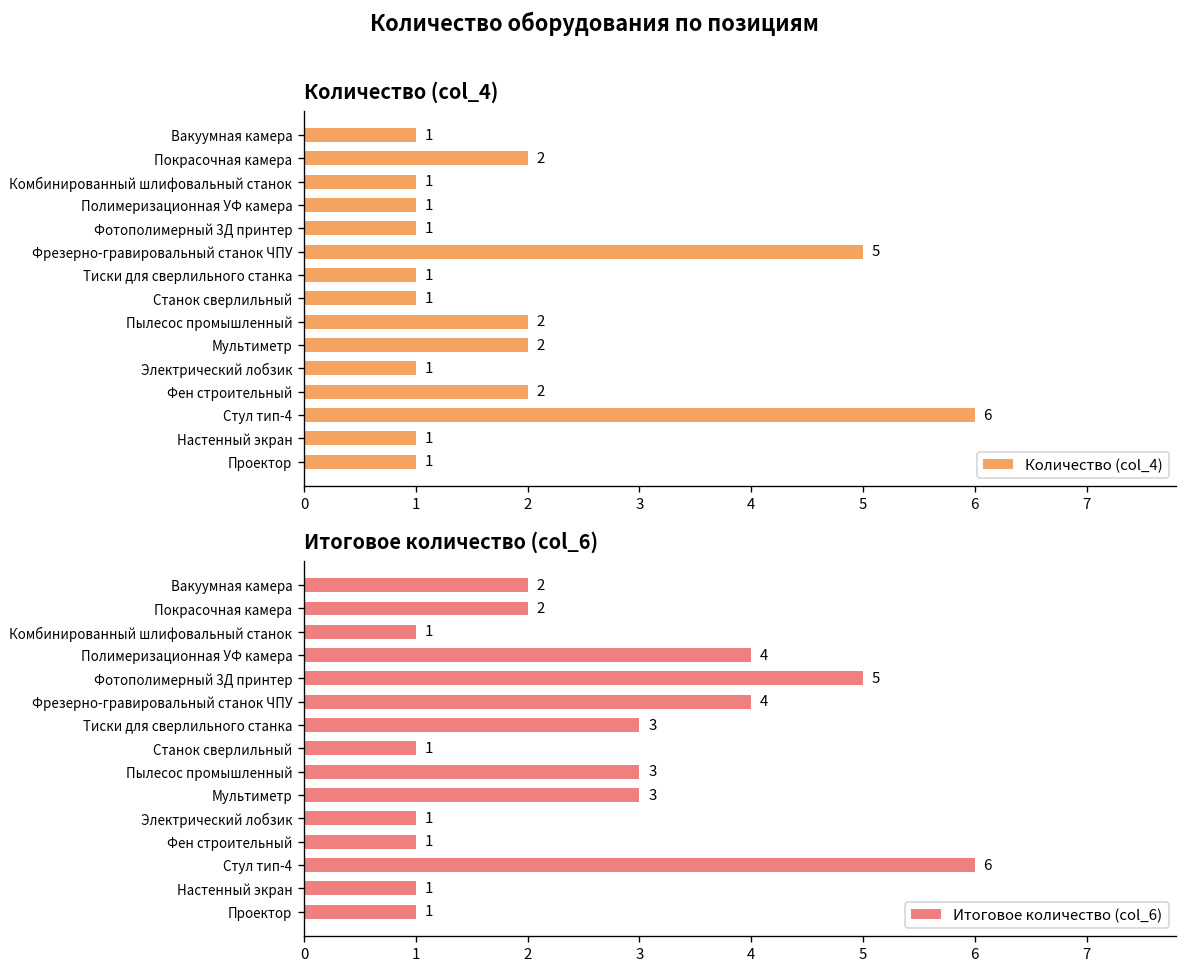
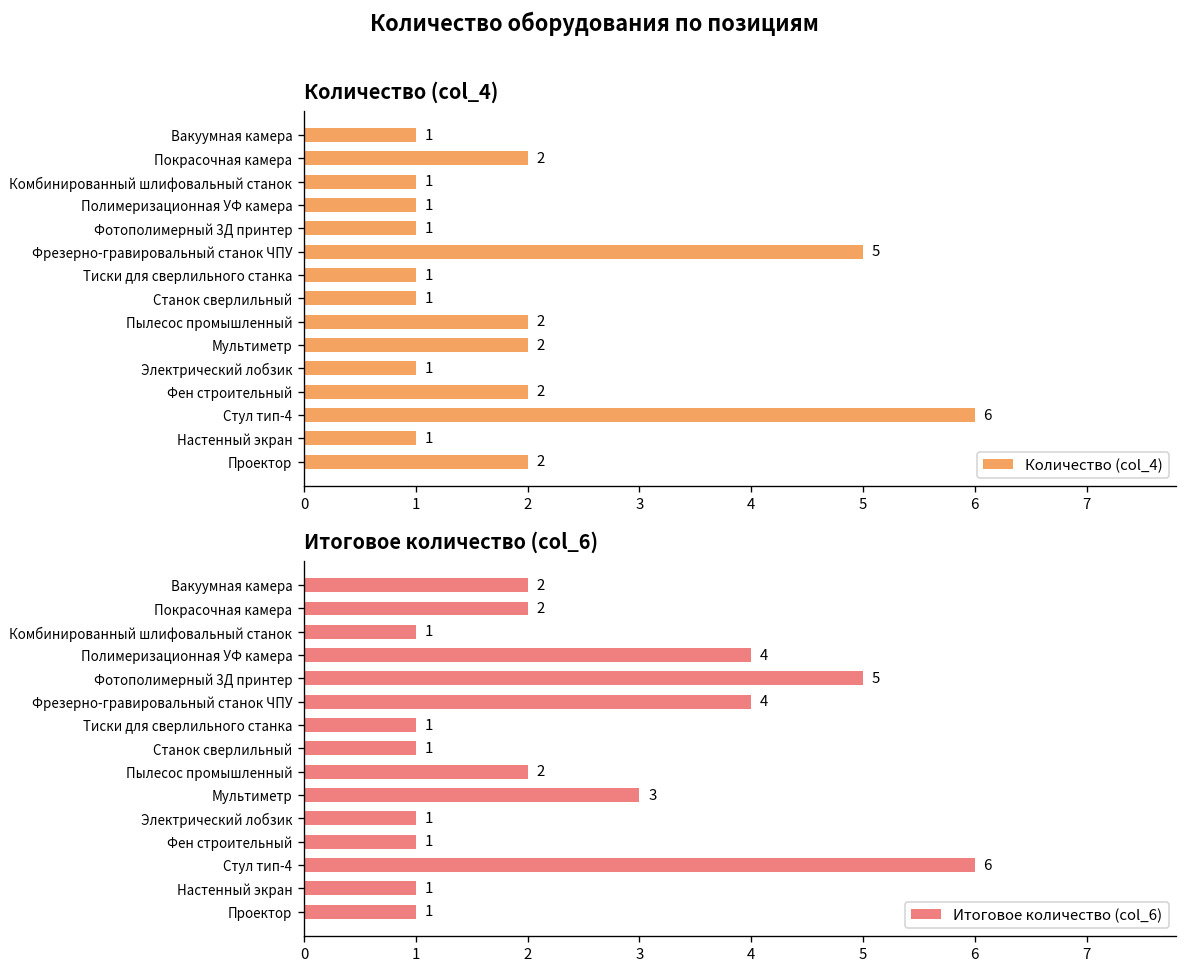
  {
    "Количество (col_4)": {
      "Вакуумная камера": 1,
      "Покрасочная камера": 2,
      "Комбинированный шлифовальный станок": 1,
      "Полимеризационная УФ камера": 1,
      "Фотополимерный 3Д принтер": 1,
      "Фрезерно-гравировальный станок ЧПУ": 5,
      "Тиски для сверлильного станка": 1,
      "Станок сверлильный": 1,
      "Пылесос промышленный": 2,
      "Мультиметр": 2,
      "Электрический лобзик": 1,
      "Фен строительный": 2,
      "Стул тип-4": 6,
      "Настенный экран": 1,
-     "Проектор": 1
+     "Проектор": 2
    },
    "Итоговое количество (col_6)": {
      "Вакуумная камера": 2,
      "Покрасочная камера": 2,
      "Комбинированный шлифовальный станок": 1,
      "Полимеризационная УФ камера": 4,
      "Фотополимерный 3Д принтер": 5,
      "Фрезерно-гравировальный станок ЧПУ": 4,
-     "Тиски для сверлильного станка": 3,
+     "Тиски для сверлильного станка": 1,
      "Станок сверлильный": 1,
-     "Пылесос промышленный": 3,
+     "Пылесос промышленный": 2,
      "Мультиметр": 3,
      "Электрический лобзик": 1,
      "Фен строительный": 1,
      "Стул тип-4": 6,
      "Настенный экран": 1,
      "Проектор": 1
    }
  }
